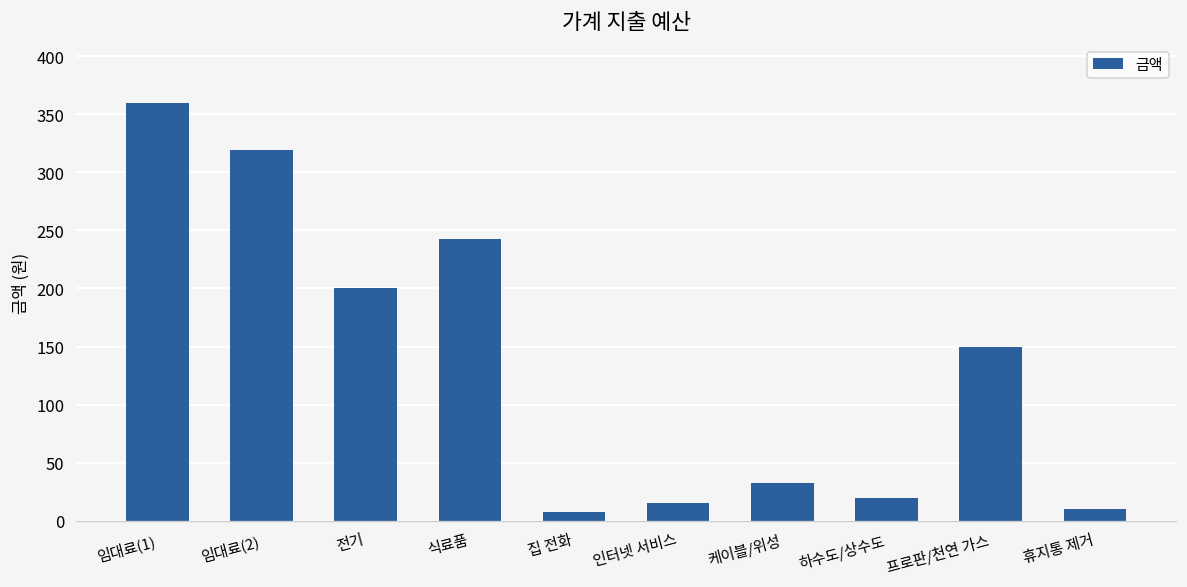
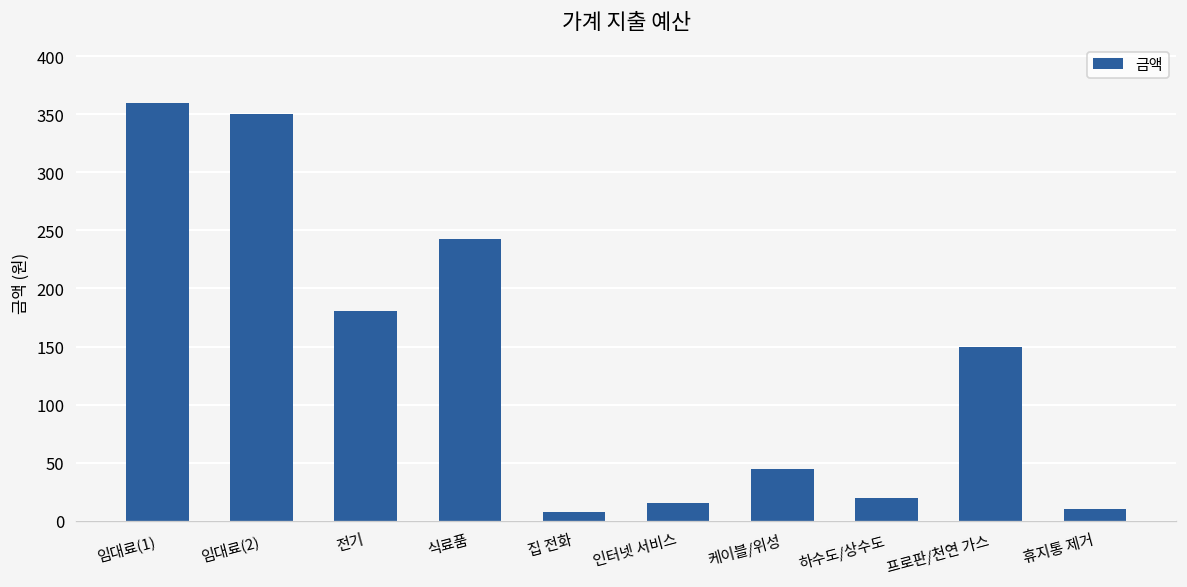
  {
    "임대료(1)": 360,
-   "임대료(2)": 320,
-   "전기": 200,
+   "임대료(2)": 350,
+   "전기": 180,
    "식료품": 240,
    "집 전화": 10,
    "인터넷 서비스": 20,
-   "케이블/위성": 30,
+   "케이블/위성": 50,
    "하수도/상수도": 20,
    "프로판/천연 가스": 150,
    "휴지통 제거": 10
  }
